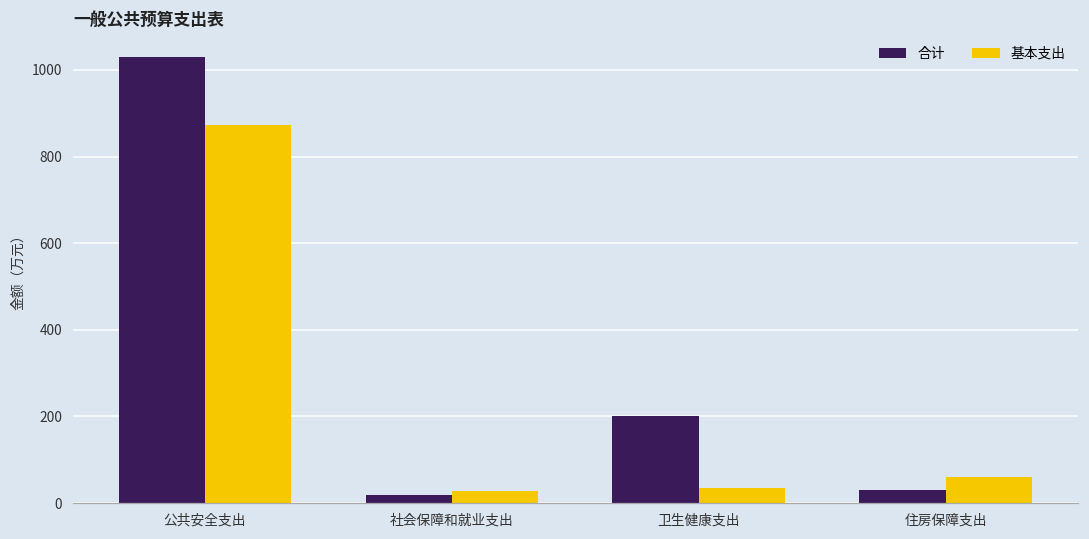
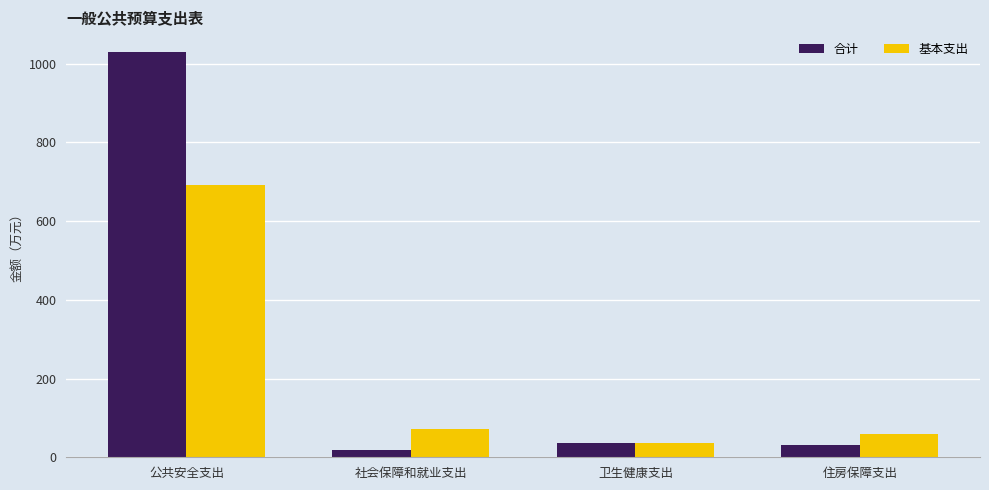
  {
    "合计": {
      "公共安全支出": 1030,
      "社会保障和就业支出": 20,
-     "卫生健康支出": 200,
+     "卫生健康支出": 40,
      "住房保障支出": 30
    },
    "基本支出": {
-     "公共安全支出": 870,
-     "社会保障和就业支出": 30,
+     "公共安全支出": 690,
+     "社会保障和就业支出": 70,
      "卫生健康支出": 40,
      "住房保障支出": 60
    }
  }
